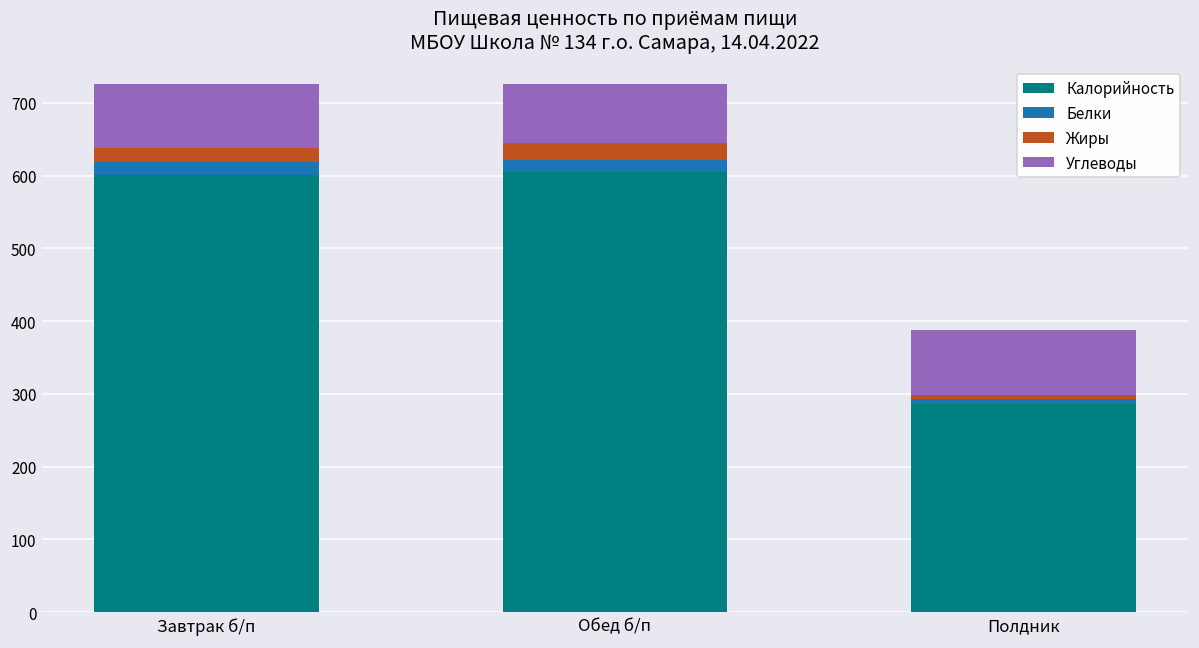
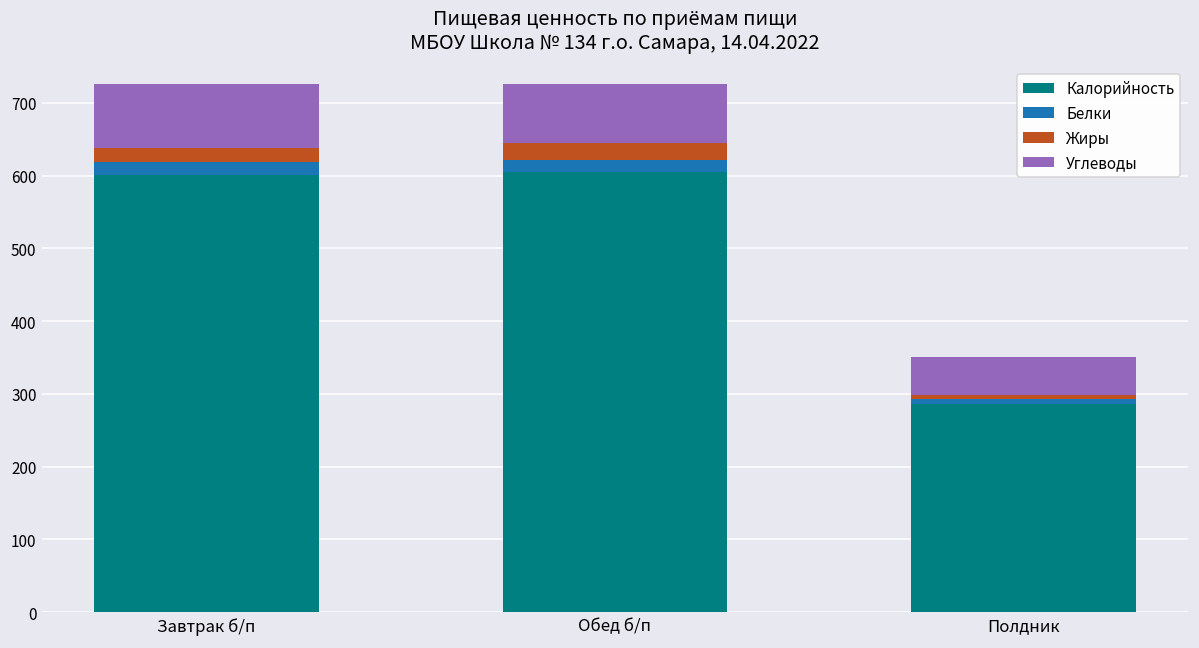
  {
    "Жиры": {
      "Завтрак б/п": 20,
      "Обед б/п": 20,
      "Полдник": 10
    },
    "Углеводы": {
      "Завтрак б/п": 90,
      "Обед б/п": 80,
-     "Полдник": 90
+     "Полдник": 50
    }
  }
